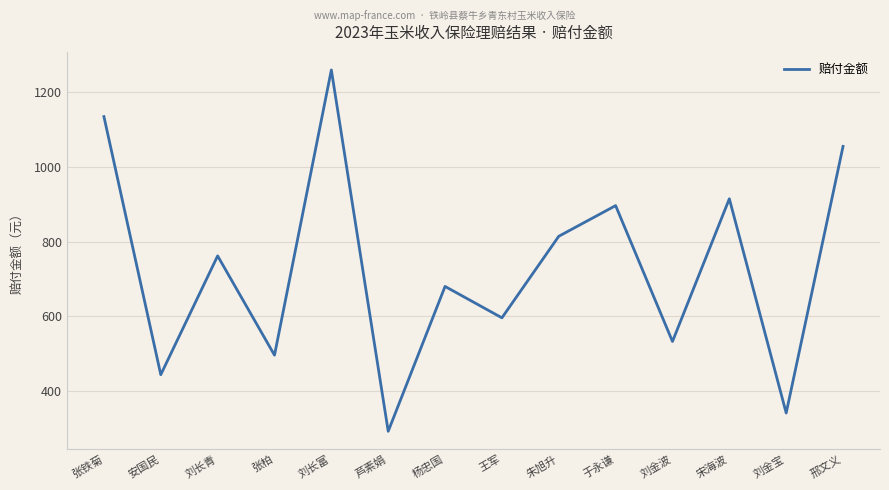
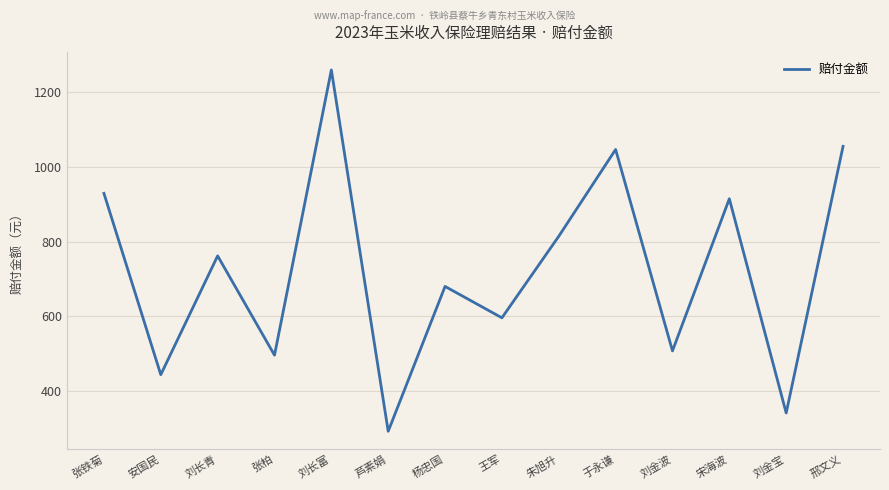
  {
-   "张铁菊": 1130,
+   "张铁菊": 930,
    "安国民": 440,
    "刘长青": 760,
    "张柏": 500,
    "刘长富": 1260,
    "芦素娟": 290,
    "杨忠国": 680,
    "王军": 600,
    "朱旭升": 810,
-   "于永谦": 900,
-   "刘金波": 530,
+   "于永谦": 1050,
+   "刘金波": 510,
    "宋海波": 910,
    "刘金宝": 340,
    "邢文义": 1050
  }
